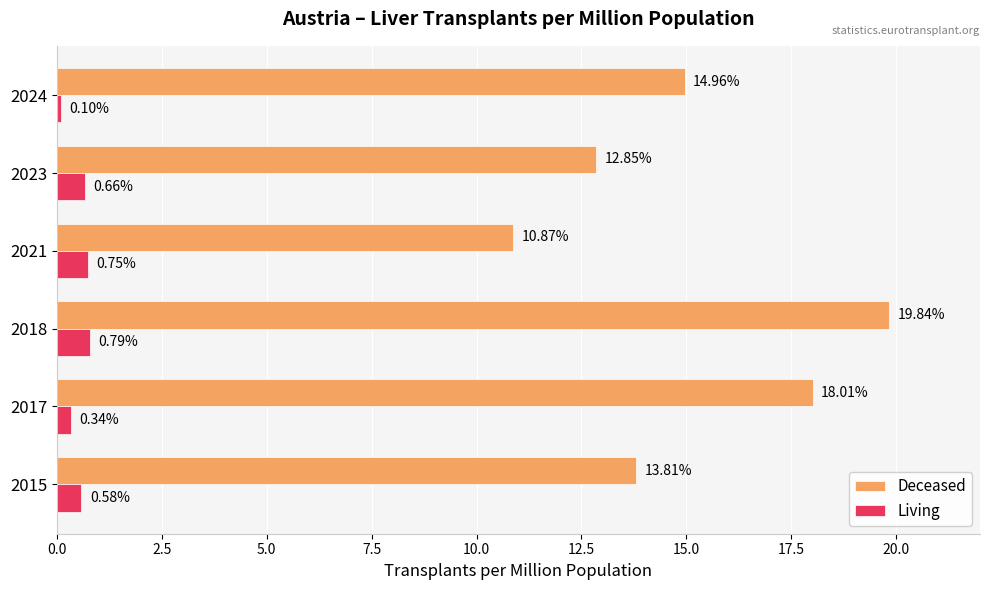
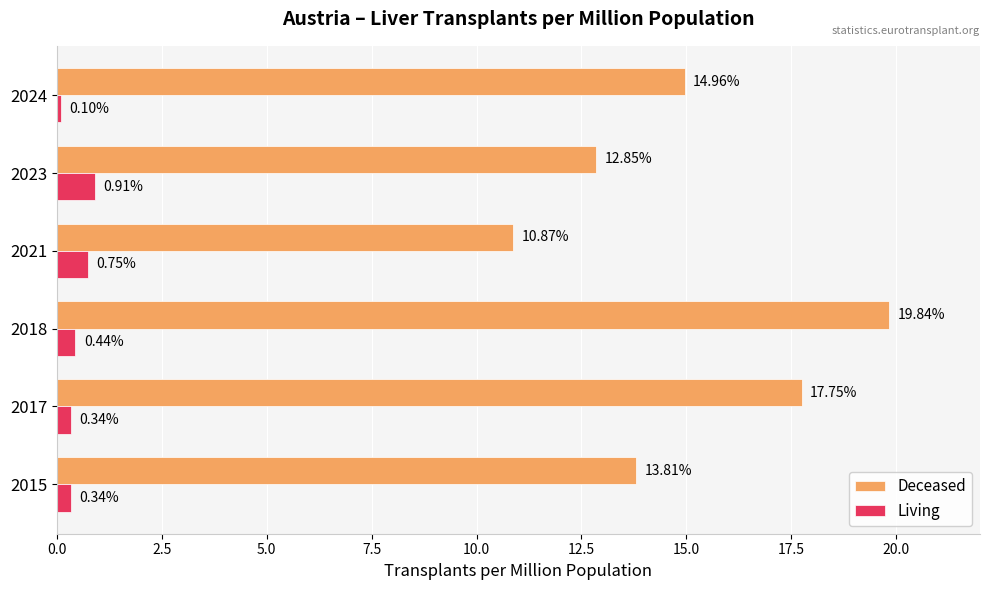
  {
    "Deceased": {
      "2024": "14.96%",
      "2023": "12.85%",
      "2021": "10.87%",
      "2018": "19.84%",
-     "2017": "18.01%",
+     "2017": "17.75%",
      "2015": "13.81%"
    },
    "Living": {
      "2024": "0.10%",
-     "2023": "0.66%",
+     "2023": "0.91%",
      "2021": "0.75%",
-     "2018": "0.79%",
+     "2018": "0.44%",
      "2017": "0.34%",
-     "2015": "0.58%"
+     "2015": "0.34%"
    }
  }
